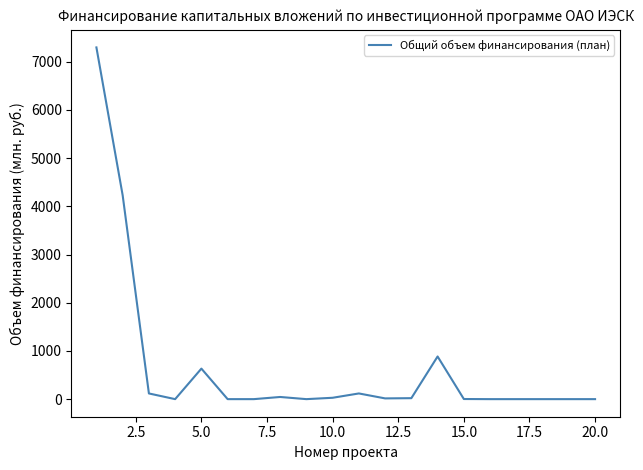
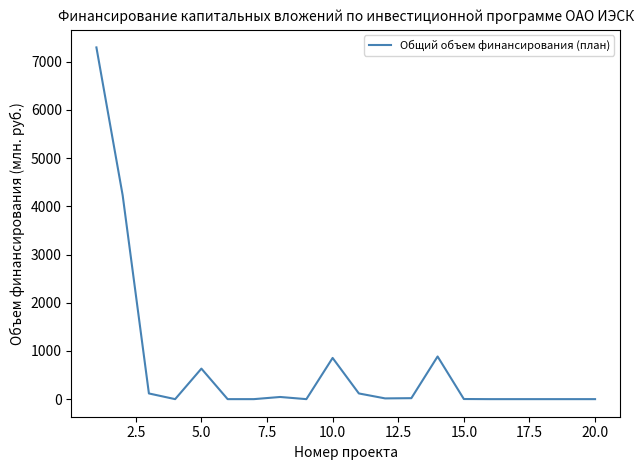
  {
    "5.0": 600,
-   "10.0": 0,
+   "10.0": 900,
    "15.0": 0,
    "20.0": 0
  }
